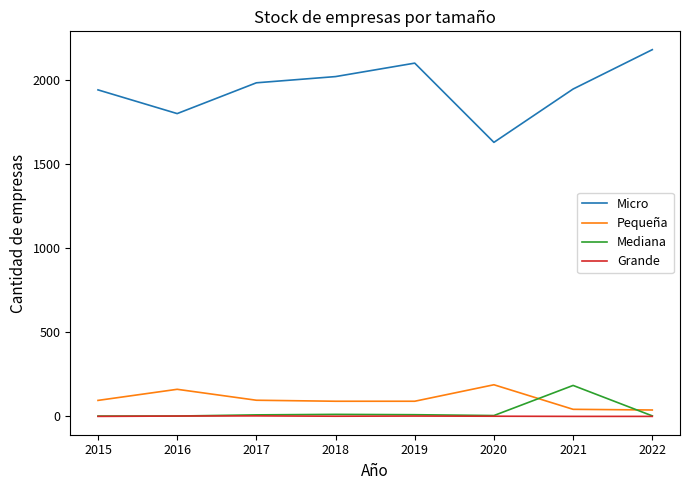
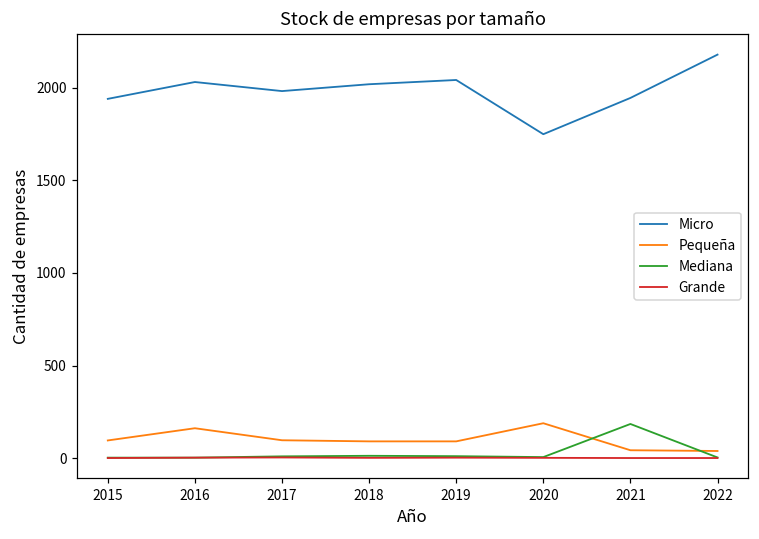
  {
    "Micro": {
      "2015": 1940,
-     "2016": 1800,
+     "2016": 2030,
      "2017": 1980,
      "2018": 2020,
-     "2019": 2100,
-     "2020": 1630,
+     "2019": 2040,
+     "2020": 1750,
      "2021": 1950,
      "2022": 2180
    },
    "Pequeña": {
      "2015": 100,
      "2016": 160,
      "2017": 100,
      "2018": 90,
      "2019": 90,
      "2020": 190,
      "2021": 40,
      "2022": 40
    },
    "Mediana": {
      "2021": 180
    },
    "Grande": {
      "2021": 0
    }
  }
